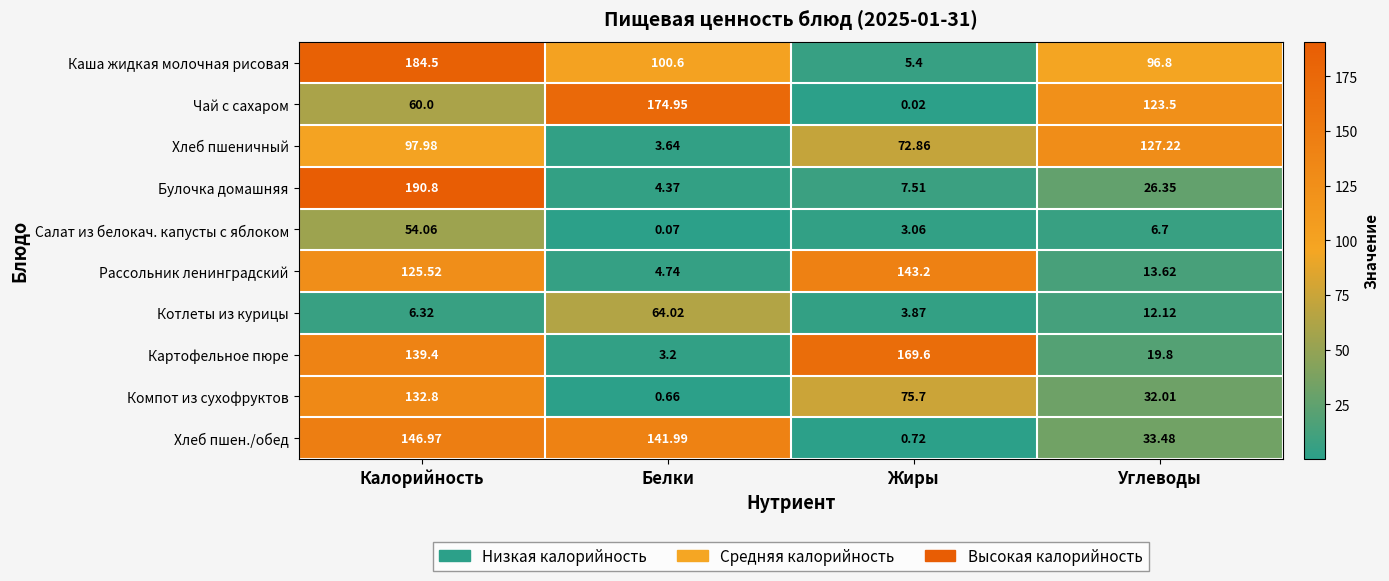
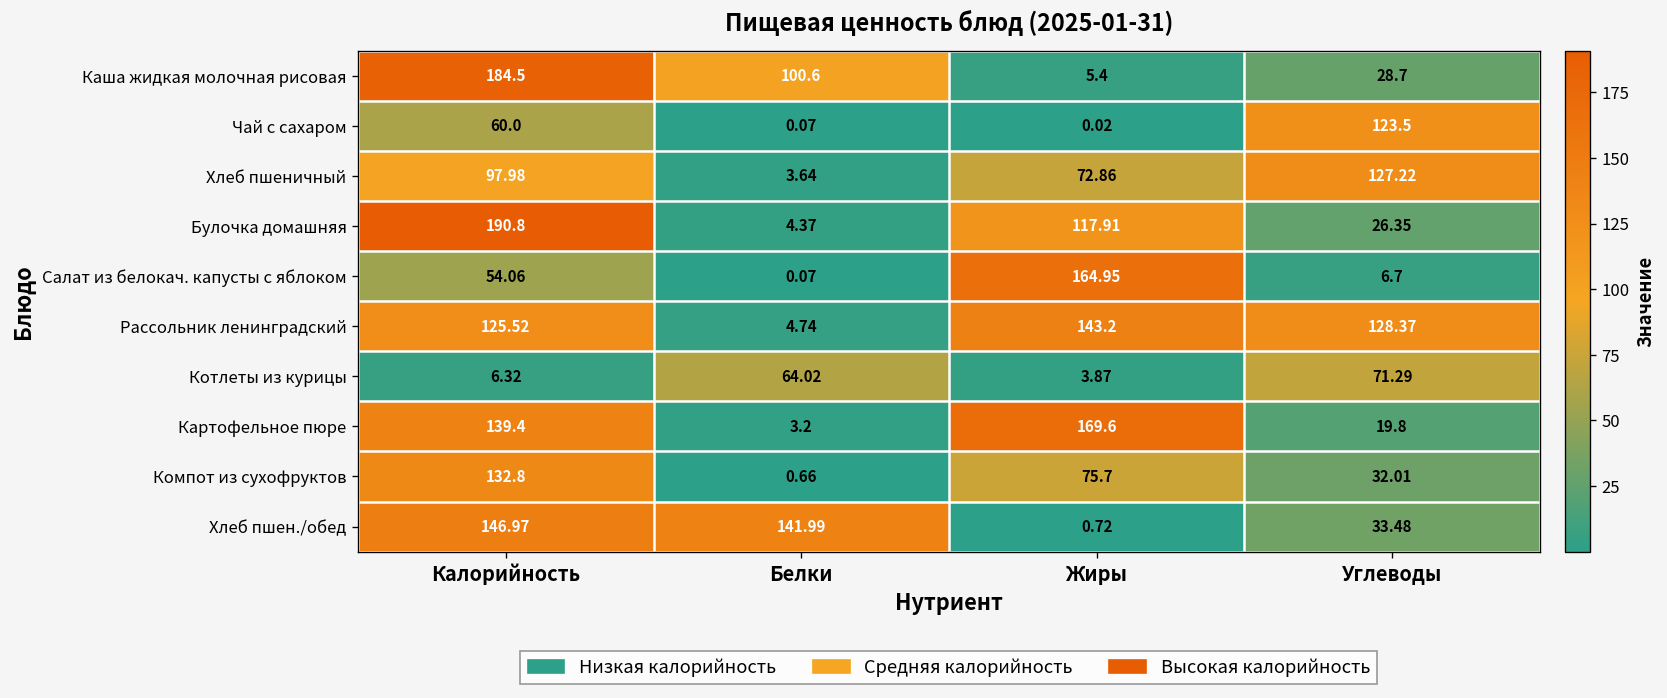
  {
    "Каша жидкая молочная рисовая": {
      "Калорийность": 184.5,
      "Белки": 100.6,
      "Жиры": 5.4,
-     "Углеводы": 96.8
+     "Углеводы": 28.7
    },
    "Чай с сахаром": {
      "Калорийность": 60.0,
-     "Белки": 174.95,
+     "Белки": 0.07,
      "Жиры": 0.02,
      "Углеводы": 123.5
    },
    "Хлеб пшеничный": {
      "Калорийность": 97.98,
      "Белки": 3.64,
      "Жиры": 72.86,
      "Углеводы": 127.22
    },
    "Булочка домашняя": {
      "Калорийность": 190.8,
      "Белки": 4.37,
-     "Жиры": 7.51,
+     "Жиры": 117.91,
      "Углеводы": 26.35
    },
    "Салат из белокач. капусты с яблоком": {
      "Калорийность": 54.06,
      "Белки": 0.07,
-     "Жиры": 3.06,
+     "Жиры": 164.95,
      "Углеводы": 6.7
    },
    "Рассольник ленинградский": {
      "Калорийность": 125.52,
      "Белки": 4.74,
      "Жиры": 143.2,
-     "Углеводы": 13.62
+     "Углеводы": 128.37
    },
    "Котлеты из курицы": {
      "Калорийность": 6.32,
      "Белки": 64.02,
      "Жиры": 3.87,
-     "Углеводы": 12.12
+     "Углеводы": 71.29
    },
    "Картофельное пюре": {
      "Калорийность": 139.4,
      "Белки": 3.2,
      "Жиры": 169.6,
      "Углеводы": 19.8
    },
    "Компот из сухофруктов": {
      "Калорийность": 132.8,
      "Белки": 0.66,
      "Жиры": 75.7,
      "Углеводы": 32.01
    },
    "Хлеб пшен./обед": {
      "Калорийность": 146.97,
      "Белки": 141.99,
      "Жиры": 0.72,
      "Углеводы": 33.48
    }
  }
